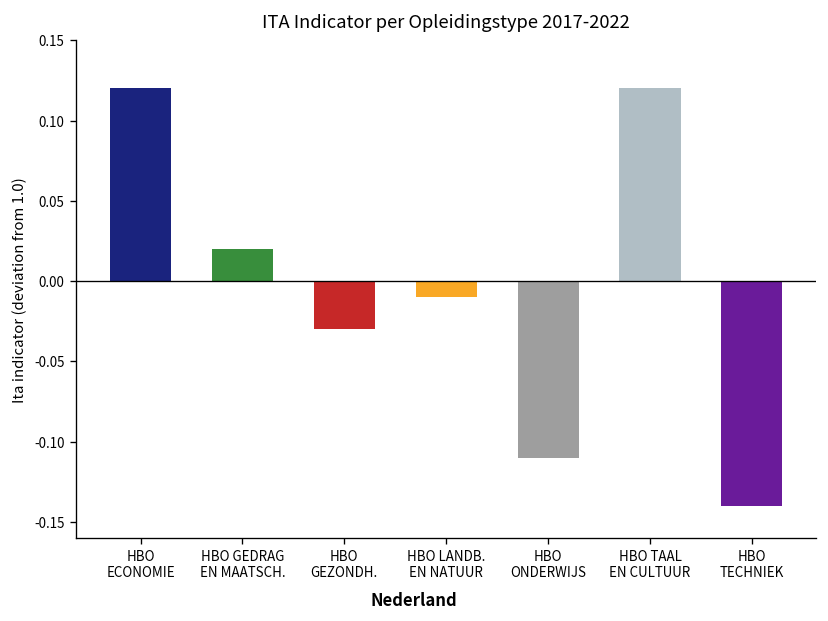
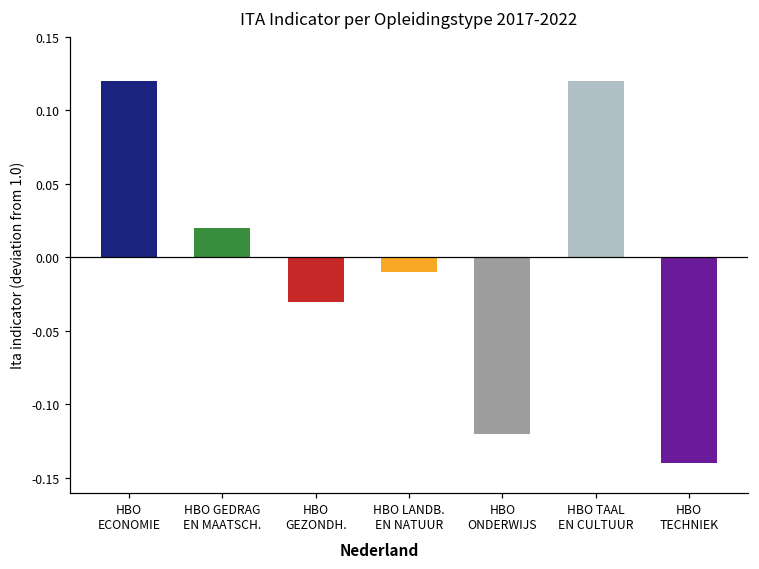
  {
    "HBO ECONOMIE": 0.120,
    "HBO GEDRAG EN MAATSCH.": 0.020,
    "HBO GEZONDH.": -0.030,
    "HBO LANDB. EN NATUUR": -0.010,
-   "HBO ONDERWIJS": -0.110,
+   "HBO ONDERWIJS": -0.120,
    "HBO TAAL EN CULTUUR": 0.120,
    "HBO TECHNIEK": -0.140
  }
